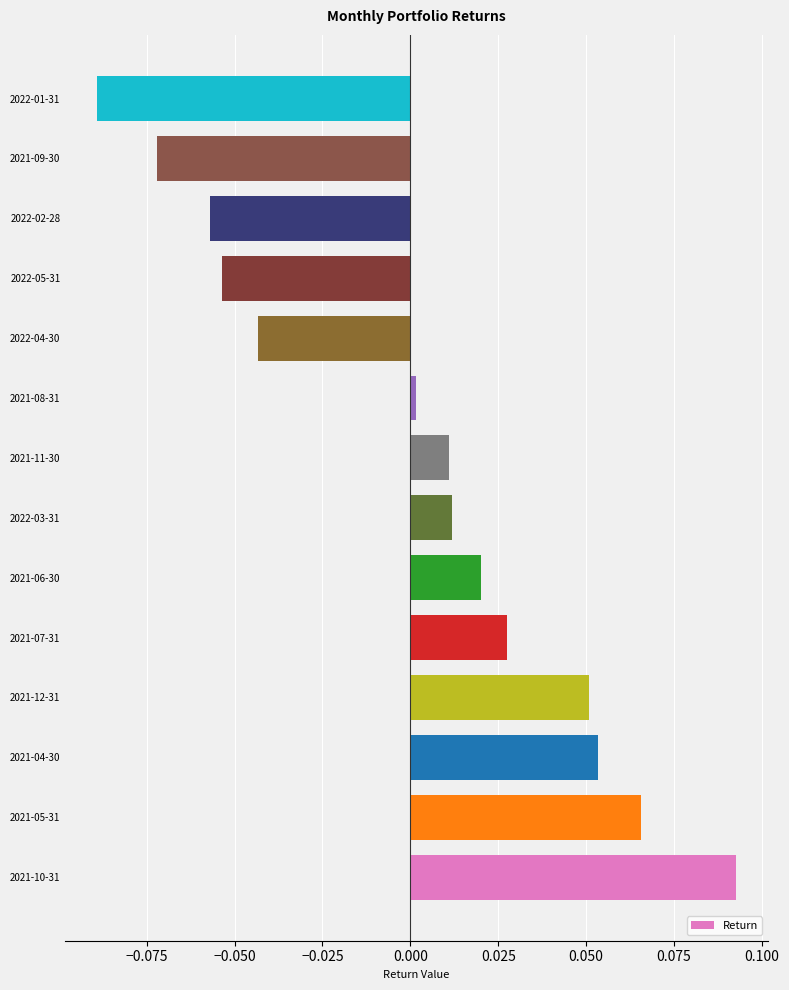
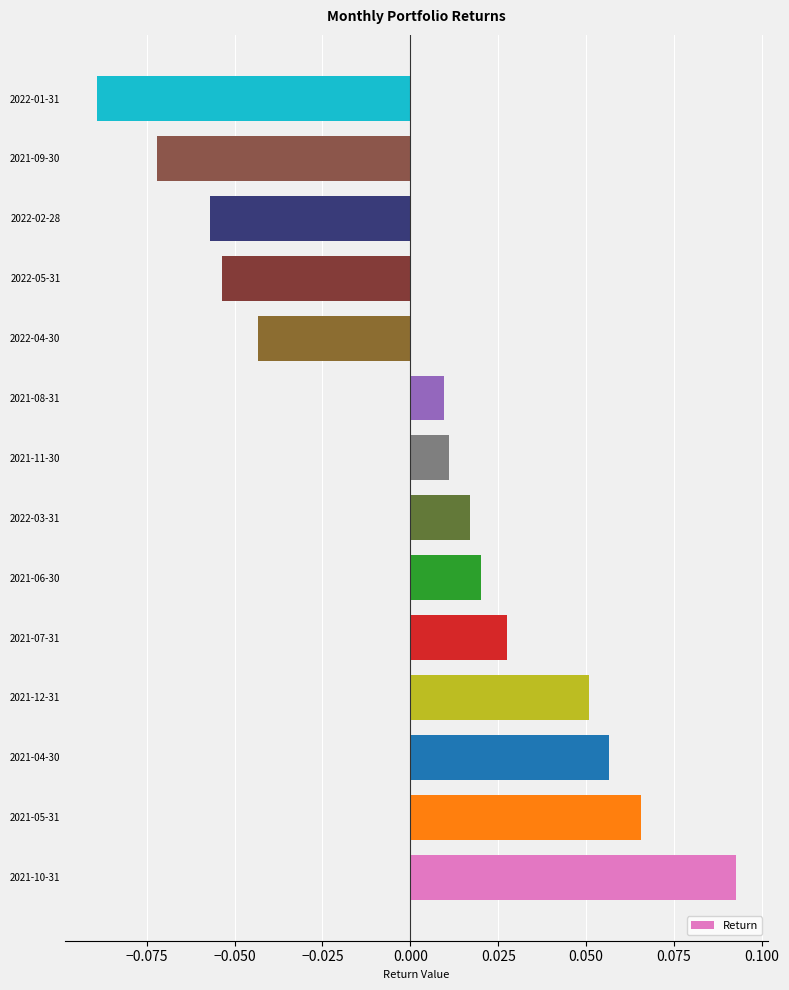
  {
    "2022-01-31": -0.089,
    "2021-09-30": -0.072,
    "2022-02-28": -0.057,
    "2022-05-31": -0.053,
    "2022-04-30": -0.043,
-   "2021-08-31": 0.002,
+   "2021-08-31": 0.009,
    "2021-11-30": 0.011,
-   "2022-03-31": 0.012,
+   "2022-03-31": 0.017,
    "2021-06-30": 0.020,
    "2021-07-31": 0.028,
    "2021-12-31": 0.051,
-   "2021-04-30": 0.053,
+   "2021-04-30": 0.056,
    "2021-05-31": 0.066,
    "2021-10-31": 0.093
  }
